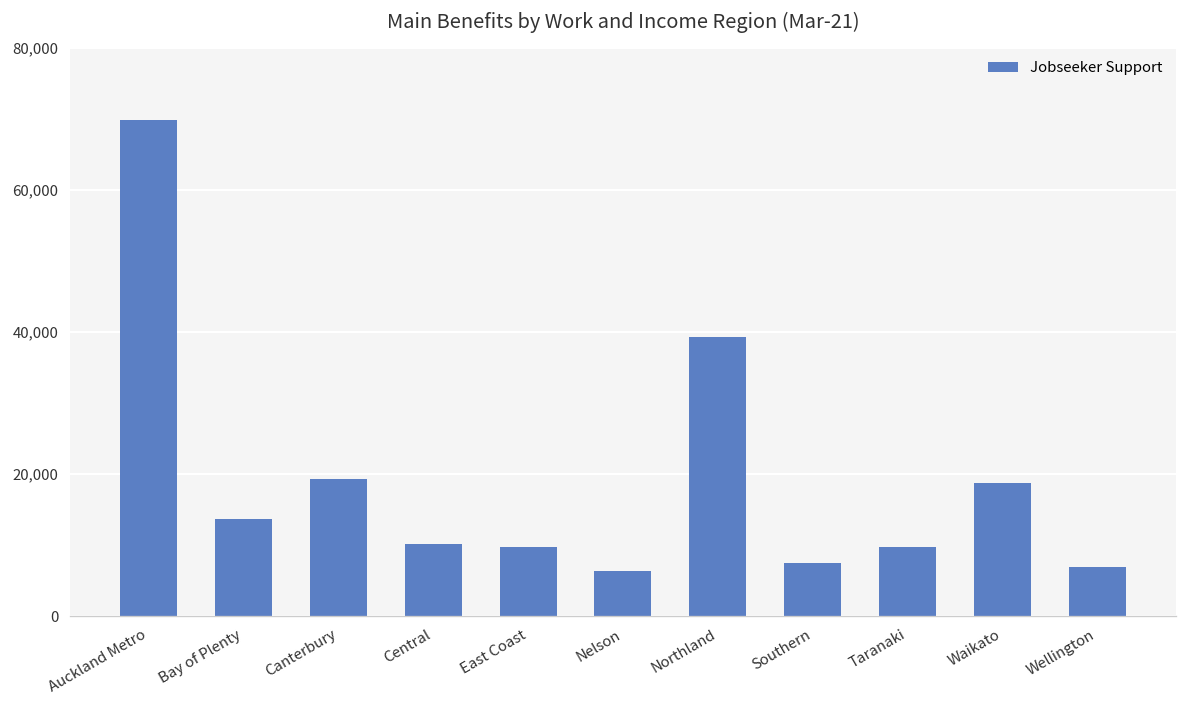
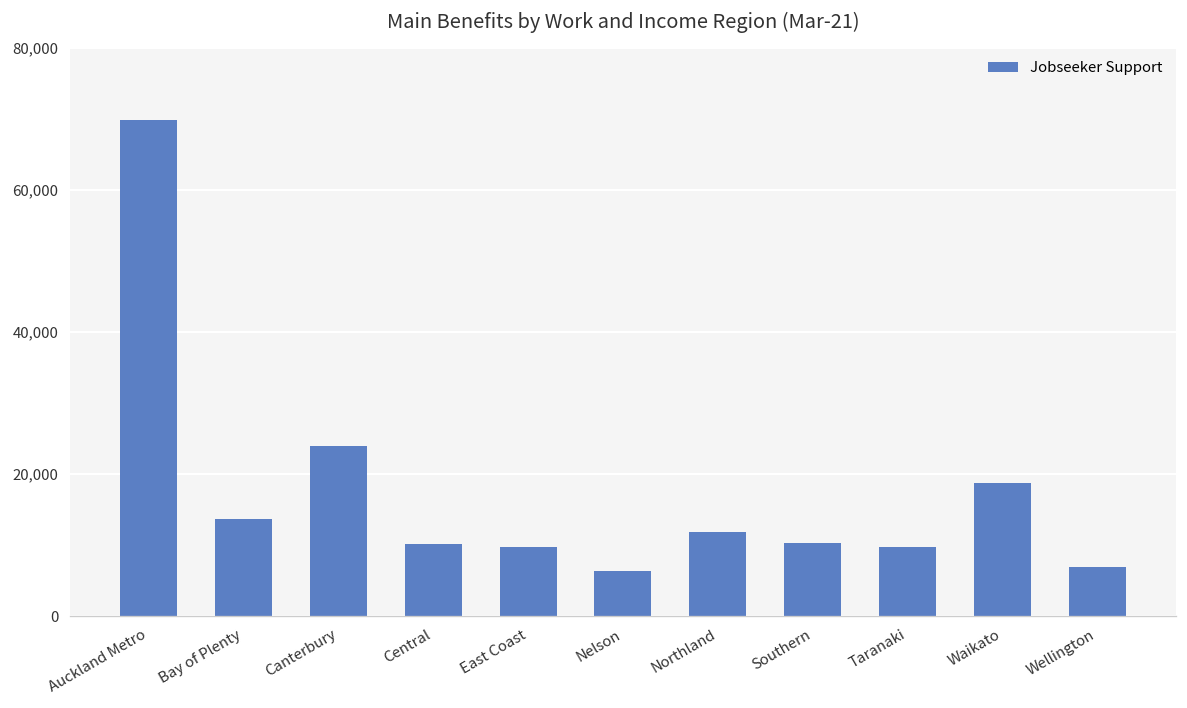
  {
    "Auckland Metro": "70,000",
    "Bay of Plenty": "14,000",
-   "Canterbury": "19,000",
+   "Canterbury": "24,000",
    "Central": "10,000",
    "East Coast": "10,000",
    "Nelson": "6,000",
-   "Northland": "39,000",
-   "Southern": "7,000",
+   "Northland": "12,000",
+   "Southern": "10,000",
    "Taranaki": "10,000",
    "Waikato": "19,000",
    "Wellington": "7,000"
  }
